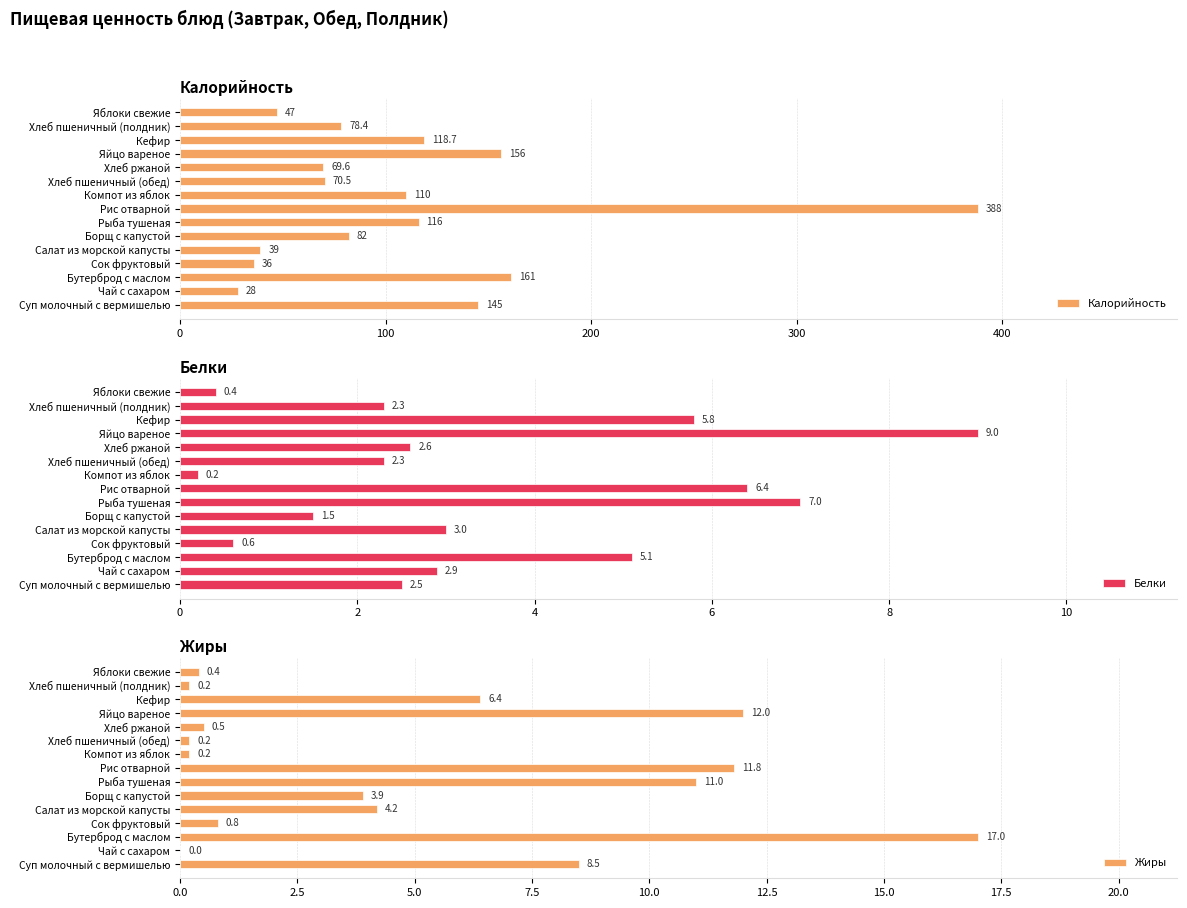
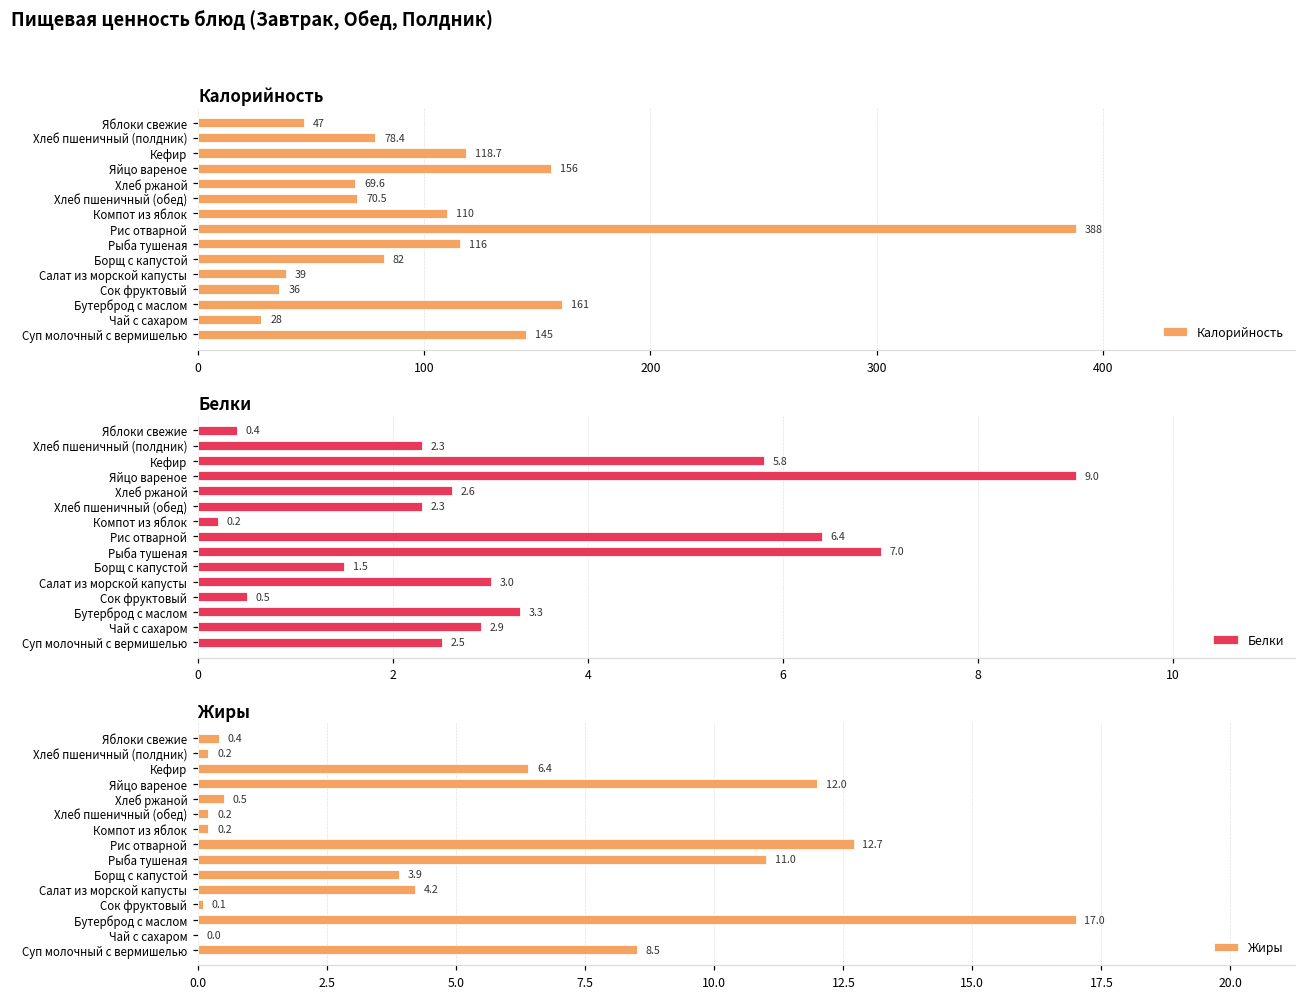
  {
    "Калорийность": {
      "Яблоки свежие": 47,
      "Хлеб пшеничный (полдник)": 78.4,
      "Кефир": 118.7,
      "Яйцо вареное": 156,
      "Хлеб ржаной": 69.6,
      "Хлеб пшеничный (обед)": 70.5,
      "Компот из яблок": 110,
      "Рис отварной": 388,
      "Рыба тушеная": 116,
      "Борщ с капустой": 82,
      "Салат из морской капусты": 39,
      "Сок фруктовый": 36,
      "Бутерброд с маслом": 161,
      "Чай с сахаром": 28,
      "Суп молочный с вермишелью": 145
    },
    "Белки": {
      "Яблоки свежие": 0.4,
      "Хлеб пшеничный (полдник)": 2.3,
      "Кефир": 5.8,
      "Яйцо вареное": 9.0,
      "Хлеб ржаной": 2.6,
      "Хлеб пшеничный (обед)": 2.3,
      "Компот из яблок": 0.2,
      "Рис отварной": 6.4,
      "Рыба тушеная": 7.0,
      "Борщ с капустой": 1.5,
      "Салат из морской капусты": 3.0,
-     "Сок фруктовый": 0.6,
-     "Бутерброд с маслом": 5.1,
+     "Сок фруктовый": 0.5,
+     "Бутерброд с маслом": 3.3,
      "Чай с сахаром": 2.9,
      "Суп молочный с вермишелью": 2.5
    },
    "Жиры": {
      "Яблоки свежие": 0.4,
      "Хлеб пшеничный (полдник)": 0.2,
      "Кефир": 6.4,
      "Яйцо вареное": 12.0,
      "Хлеб ржаной": 0.5,
      "Хлеб пшеничный (обед)": 0.2,
      "Компот из яблок": 0.2,
-     "Рис отварной": 11.8,
+     "Рис отварной": 12.7,
      "Рыба тушеная": 11.0,
      "Борщ с капустой": 3.9,
      "Салат из морской капусты": 4.2,
-     "Сок фруктовый": 0.8,
+     "Сок фруктовый": 0.1,
      "Бутерброд с маслом": 17.0,
      "Чай с сахаром": 0.0,
      "Суп молочный с вермишелью": 8.5
    }
  }
